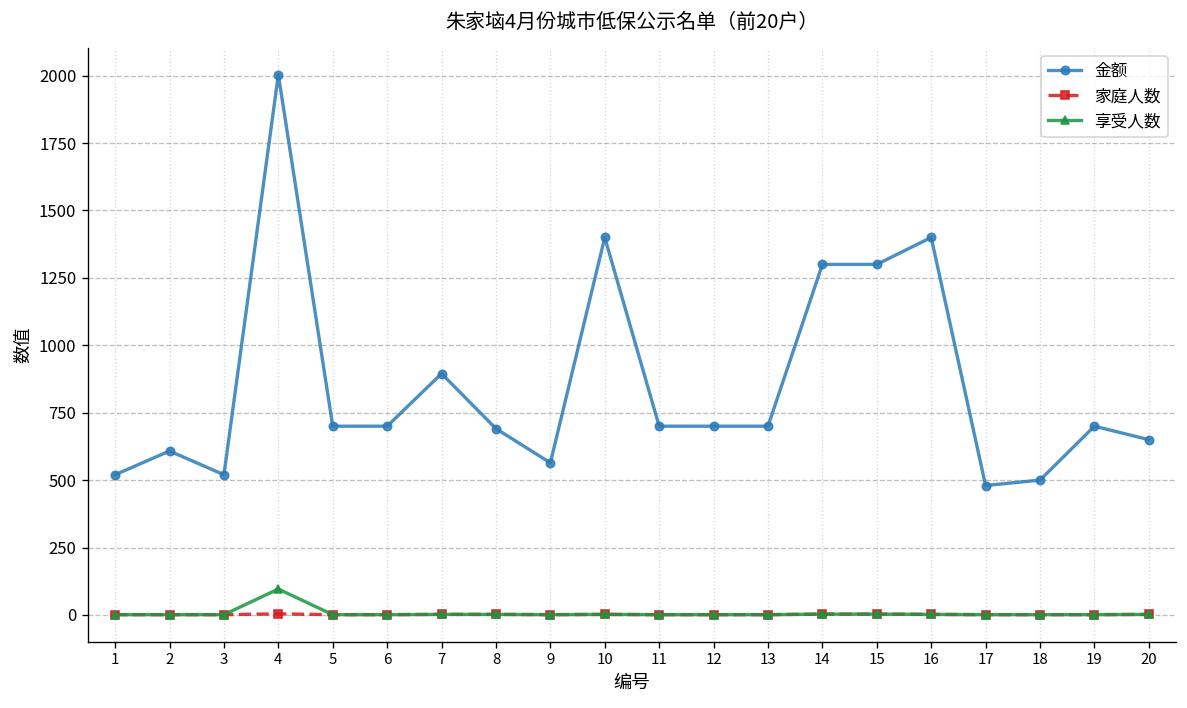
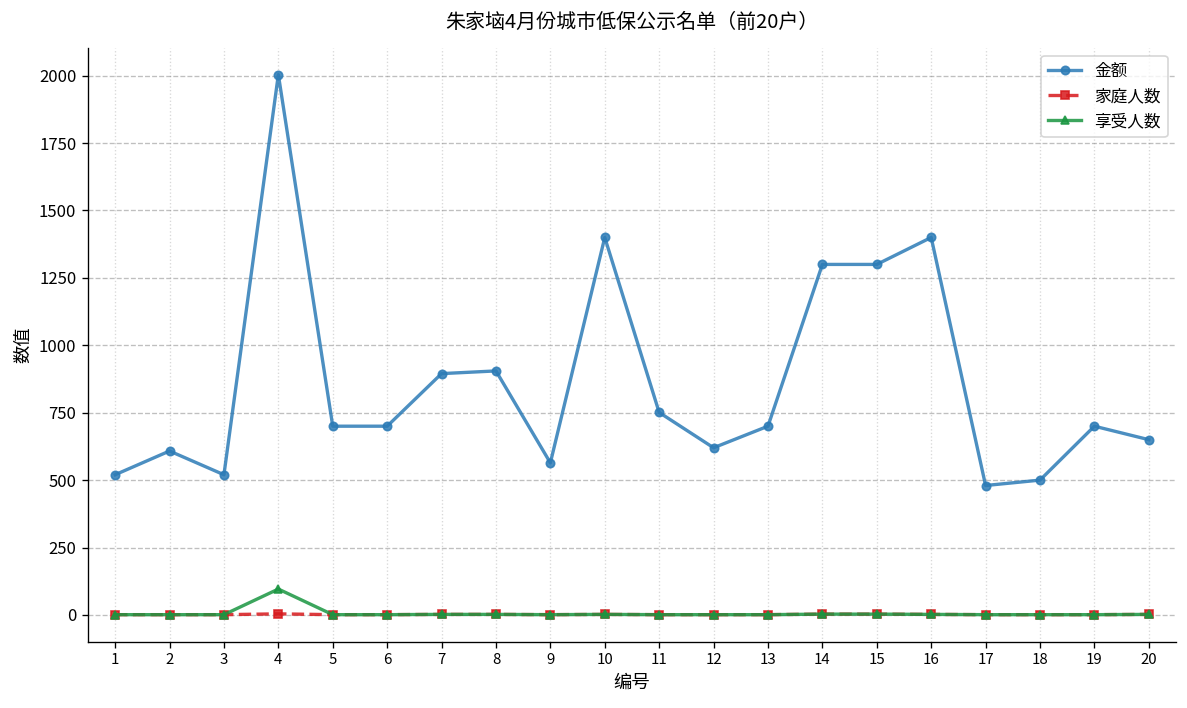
  {
    "金额": {
      "1": 520,
      "2": 610,
      "3": 520,
      "4": 2000,
      "5": 700,
      "6": 700,
      "7": 900,
-     "8": 690,
+     "8": 910,
      "9": 560,
      "10": 1400,
-     "11": 700,
-     "12": 700,
+     "11": 750,
+     "12": 620,
      "13": 700,
      "14": 1300,
      "15": 1300,
      "16": 1400,
      "17": 480,
      "18": 500,
      "19": 700,
      "20": 650
    },
    "家庭人数": {
      "4": 0
    },
    "享受人数": {
      "4": 100
    }
  }
